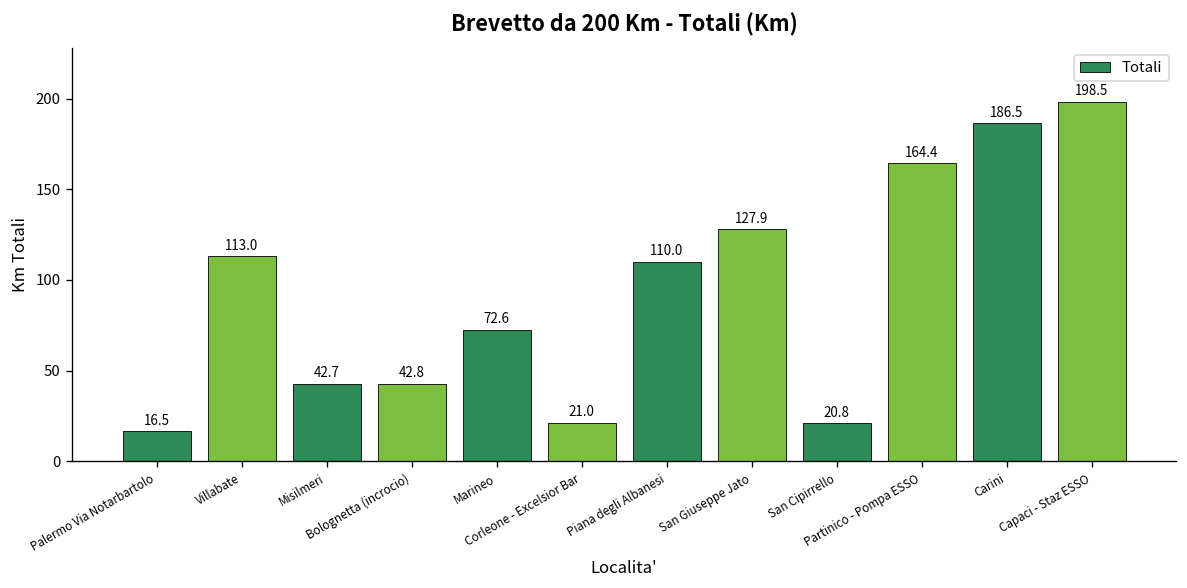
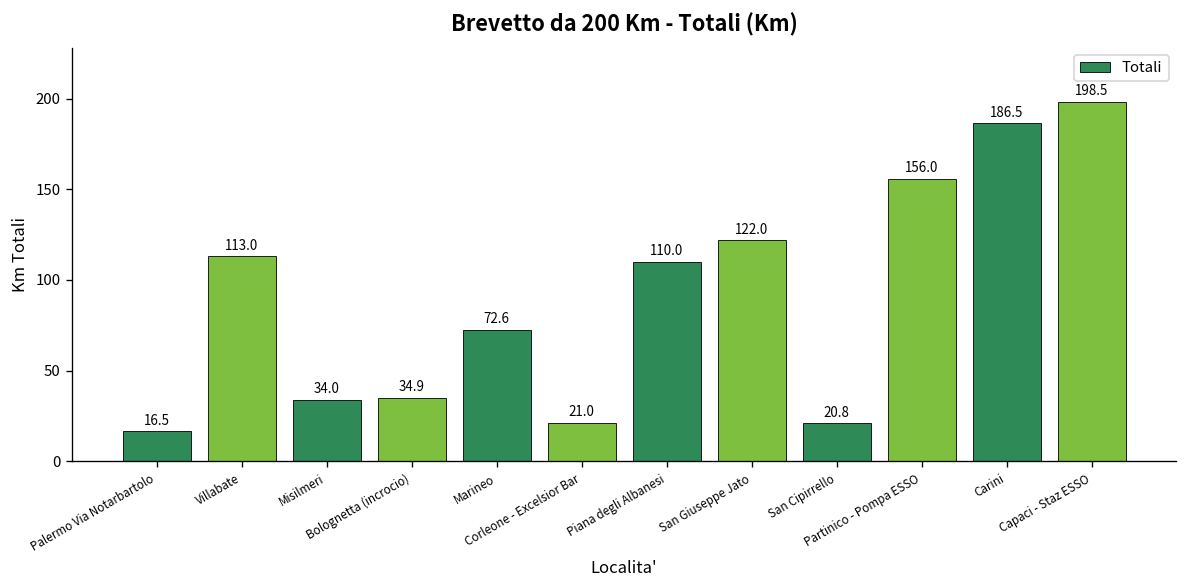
  {
    "Palermo Via Notarbartolo": 16.5,
    "Villabate": 113.0,
-   "Misilmeri": 42.7,
-   "Bolognetta (incrocio)": 42.8,
+   "Misilmeri": 34.0,
+   "Bolognetta (incrocio)": 34.9,
    "Marineo": 72.6,
    "Corleone - Excelsior Bar": 21.0,
    "Piana degli Albanesi": 110.0,
-   "San Giuseppe Jato": 127.9,
+   "San Giuseppe Jato": 122.0,
    "San Cipirrello": 20.8,
-   "Partinico - Pompa ESSO": 164.4,
+   "Partinico - Pompa ESSO": 156.0,
    "Carini": 186.5,
    "Capaci - Staz ESSO": 198.5
  }
